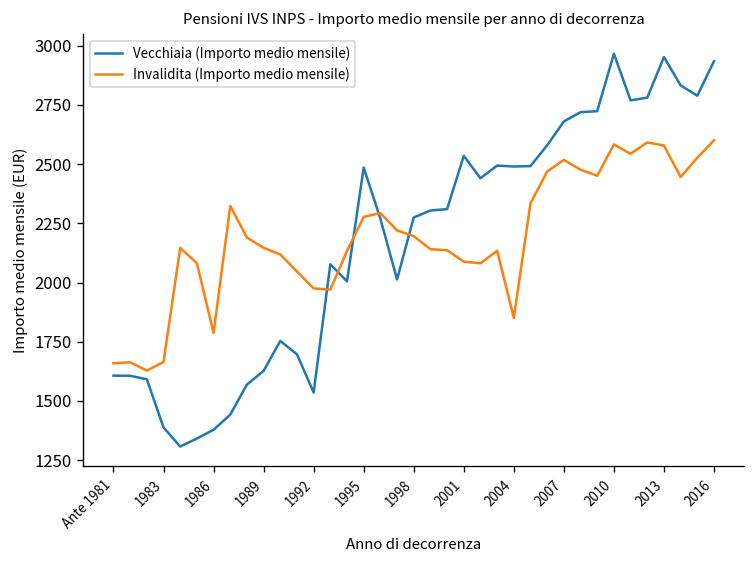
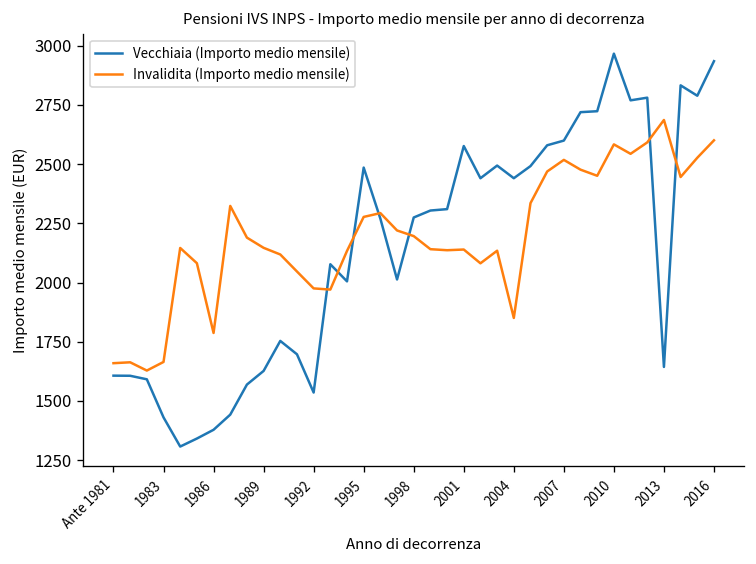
  {
    "Vecchiaia (Importo medio mensile)": {
      "Ante 1981": 1610,
-     "1983": 1390,
+     "1983": 1430,
      "1986": 1380,
      "1989": 1630,
      "1992": 1540,
      "1995": 2490,
      "1998": 2270,
-     "2001": 2540,
-     "2004": 2490,
-     "2007": 2680,
+     "2001": 2580,
+     "2004": 2440,
+     "2007": 2600,
      "2010": 2970,
-     "2013": 2950,
+     "2013": 1640,
      "2016": 2930
    },
    "Invalidita (Importo medio mensile)": {
      "Ante 1981": 1660,
      "1983": 1660,
      "1986": 1790,
      "1989": 2150,
      "1992": 1980,
      "1995": 2280,
      "1998": 2200,
-     "2001": 2090,
+     "2001": 2140,
      "2004": 1850,
      "2007": 2520,
      "2010": 2580,
-     "2013": 2580,
+     "2013": 2690,
      "2016": 2600
    }
  }
